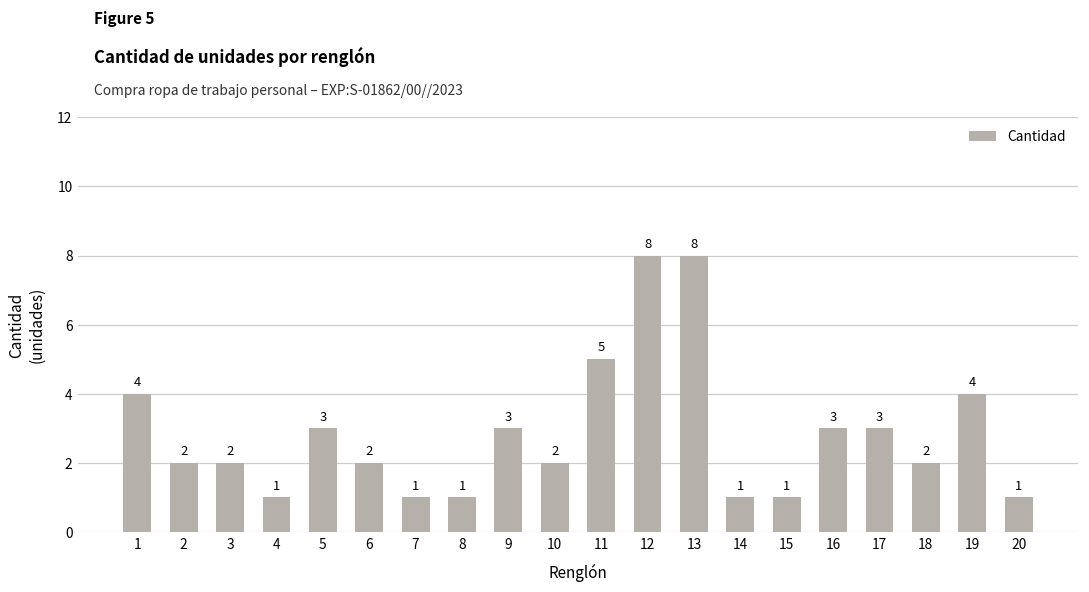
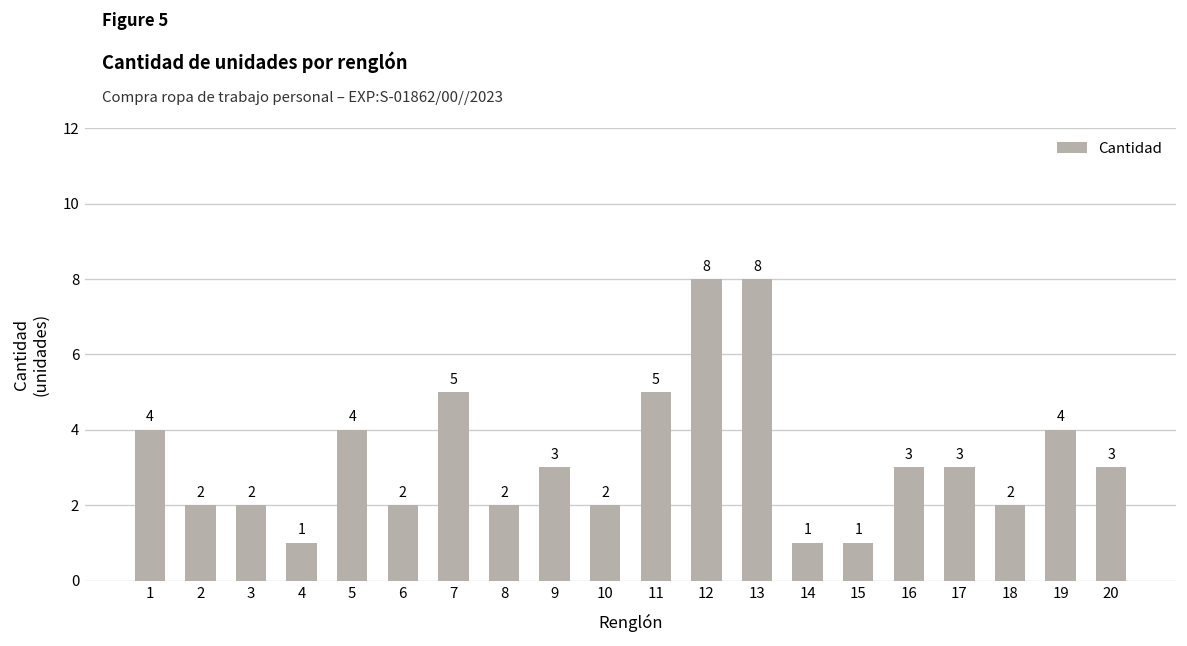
  {
    "1": 4,
    "2": 2,
    "3": 2,
    "4": 1,
-   "5": 3,
+   "5": 4,
    "6": 2,
-   "7": 1,
-   "8": 1,
+   "7": 5,
+   "8": 2,
    "9": 3,
    "10": 2,
    "11": 5,
    "12": 8,
    "13": 8,
    "14": 1,
    "15": 1,
    "16": 3,
    "17": 3,
    "18": 2,
    "19": 4,
-   "20": 1
+   "20": 3
  }
